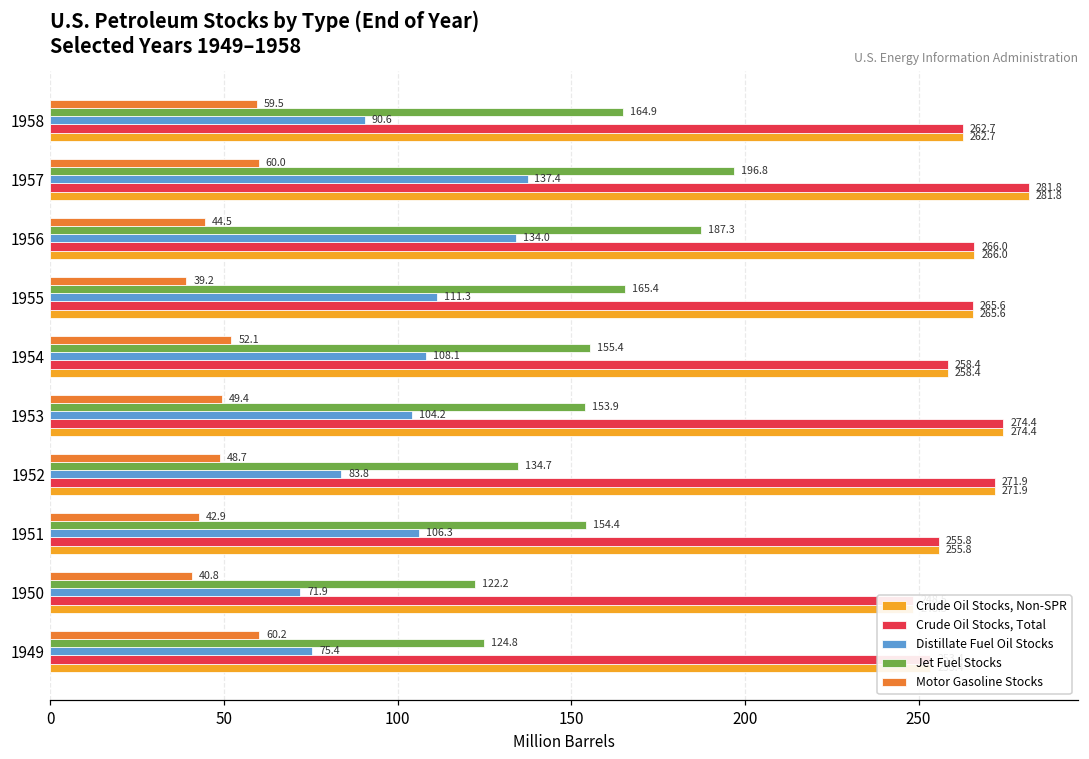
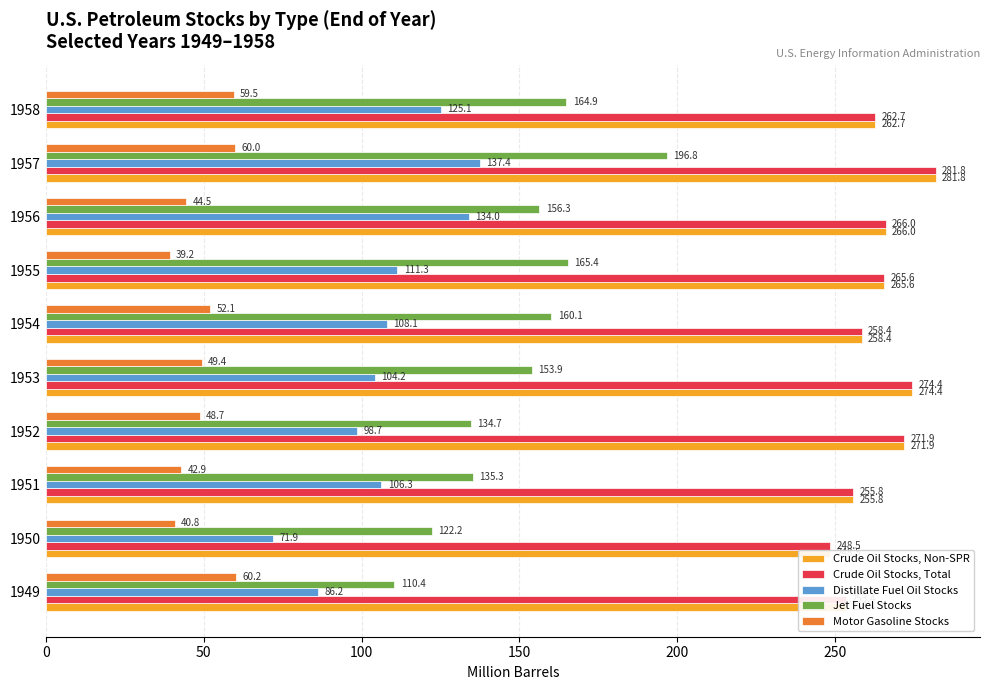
  {
    "Distillate Fuel Oil Stocks": {
-     "1958": 90.6,
+     "1958": 125.1,
      "1957": 137.4,
      "1956": 134.0,
      "1955": 111.3,
      "1954": 108.1,
      "1953": 104.2,
-     "1952": 83.8,
+     "1952": 98.7,
      "1951": 106.3,
      "1950": 71.9,
-     "1949": 75.4
+     "1949": 86.2
    },
    "Jet Fuel Stocks": {
      "1958": 164.9,
      "1957": 196.8,
-     "1956": 187.3,
+     "1956": 156.3,
      "1955": 165.4,
-     "1954": 155.4,
+     "1954": 160.1,
      "1953": 153.9,
      "1952": 134.7,
-     "1951": 154.4,
+     "1951": 135.3,
      "1950": 122.2,
-     "1949": 124.8
+     "1949": 110.4
    }
  }
